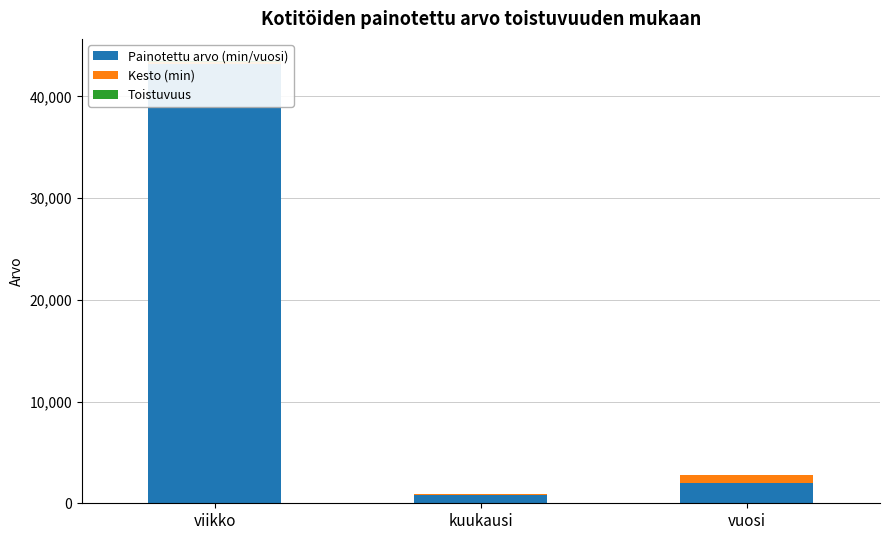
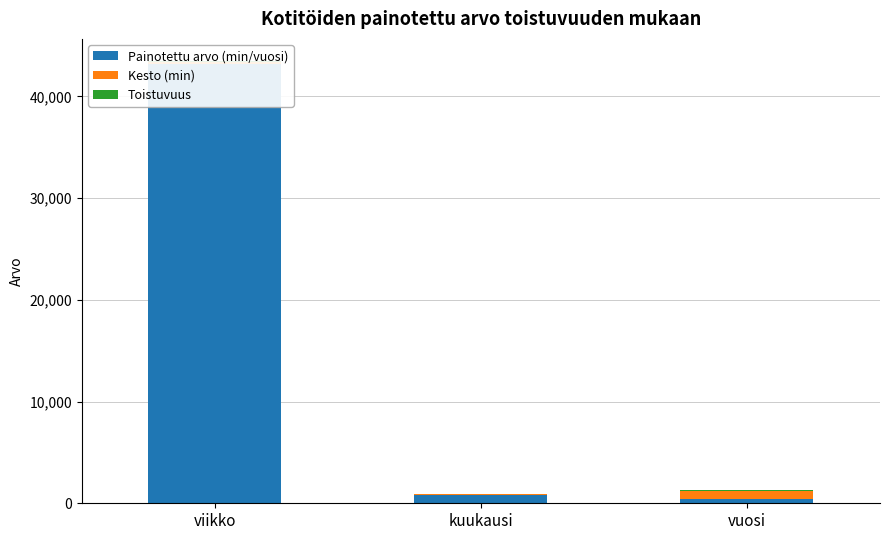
  {
    "Painotettu arvo (min/vuosi)": {
      "kuukausi": "800",
-     "vuosi": "2,000"
+     "vuosi": "400"
    },
    "Kesto (min)": {
      "vuosi": "800"
    }
  }
